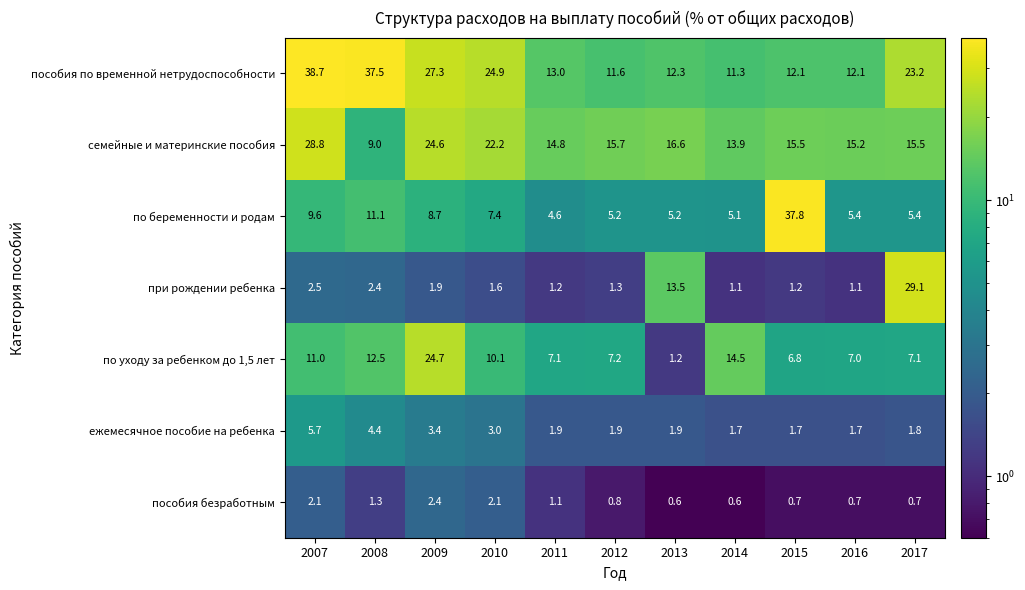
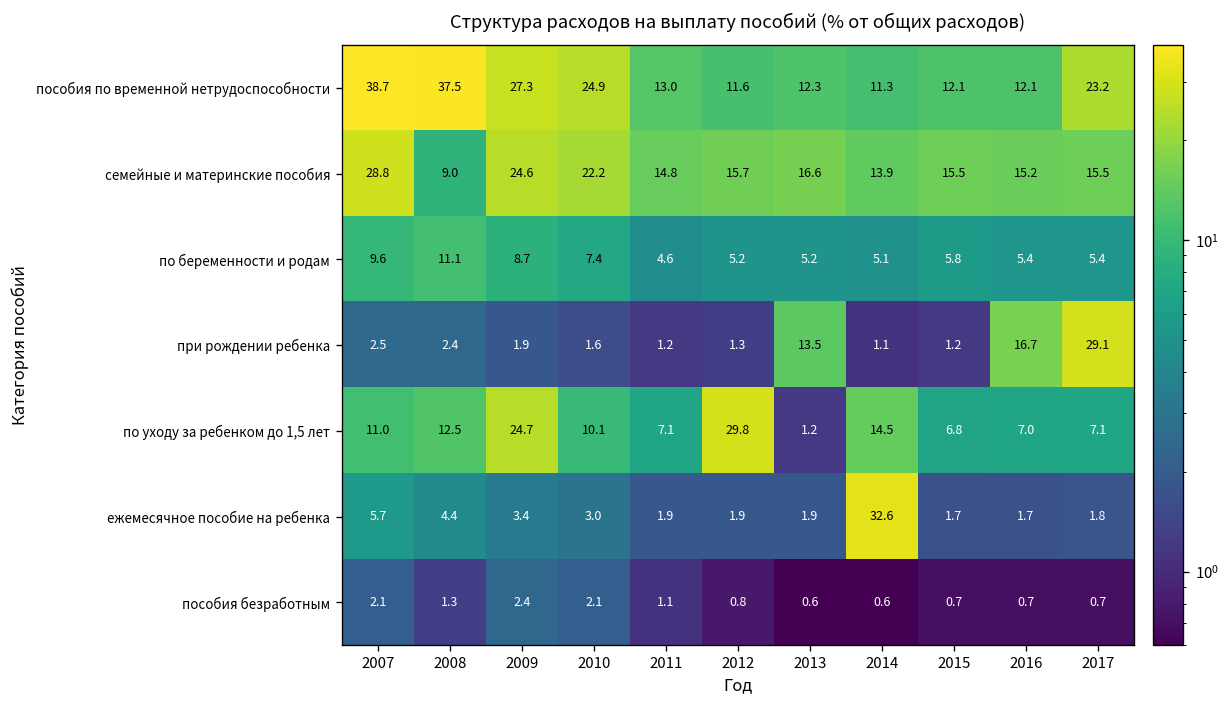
  {
    "пособия по временной нетрудоспособности": {
      "2007": 38.7,
      "2008": 37.5,
      "2009": 27.3,
      "2010": 24.9,
      "2011": 13.0,
      "2012": 11.6,
      "2013": 12.3,
      "2014": 11.3,
      "2015": 12.1,
      "2016": 12.1,
      "2017": 23.2
    },
    "семейные и материнские пособия": {
      "2007": 28.8,
      "2008": 9.0,
      "2009": 24.6,
      "2010": 22.2,
      "2011": 14.8,
      "2012": 15.7,
      "2013": 16.6,
      "2014": 13.9,
      "2015": 15.5,
      "2016": 15.2,
      "2017": 15.5
    },
    "по беременности и родам": {
      "2007": 9.6,
      "2008": 11.1,
      "2009": 8.7,
      "2010": 7.4,
      "2011": 4.6,
      "2012": 5.2,
      "2013": 5.2,
      "2014": 5.1,
-     "2015": 37.8,
+     "2015": 5.8,
      "2016": 5.4,
      "2017": 5.4
    },
    "при рождении ребенка": {
      "2007": 2.5,
      "2008": 2.4,
      "2009": 1.9,
      "2010": 1.6,
      "2011": 1.2,
      "2012": 1.3,
      "2013": 13.5,
      "2014": 1.1,
      "2015": 1.2,
-     "2016": 1.1,
+     "2016": 16.7,
      "2017": 29.1
    },
    "по уходу за ребенком до 1,5 лет": {
      "2007": 11.0,
      "2008": 12.5,
      "2009": 24.7,
      "2010": 10.1,
      "2011": 7.1,
-     "2012": 7.2,
+     "2012": 29.8,
      "2013": 1.2,
      "2014": 14.5,
      "2015": 6.8,
      "2016": 7.0,
      "2017": 7.1
    },
    "ежемесячное пособие на ребенка": {
      "2007": 5.7,
      "2008": 4.4,
      "2009": 3.4,
      "2010": 3.0,
      "2011": 1.9,
      "2012": 1.9,
      "2013": 1.9,
-     "2014": 1.7,
+     "2014": 32.6,
      "2015": 1.7,
      "2016": 1.7,
      "2017": 1.8
    },
    "пособия безработным": {
      "2007": 2.1,
      "2008": 1.3,
      "2009": 2.4,
      "2010": 2.1,
      "2011": 1.1,
      "2012": 0.8,
      "2013": 0.6,
      "2014": 0.6,
      "2015": 0.7,
      "2016": 0.7,
      "2017": 0.7
    }
  }
